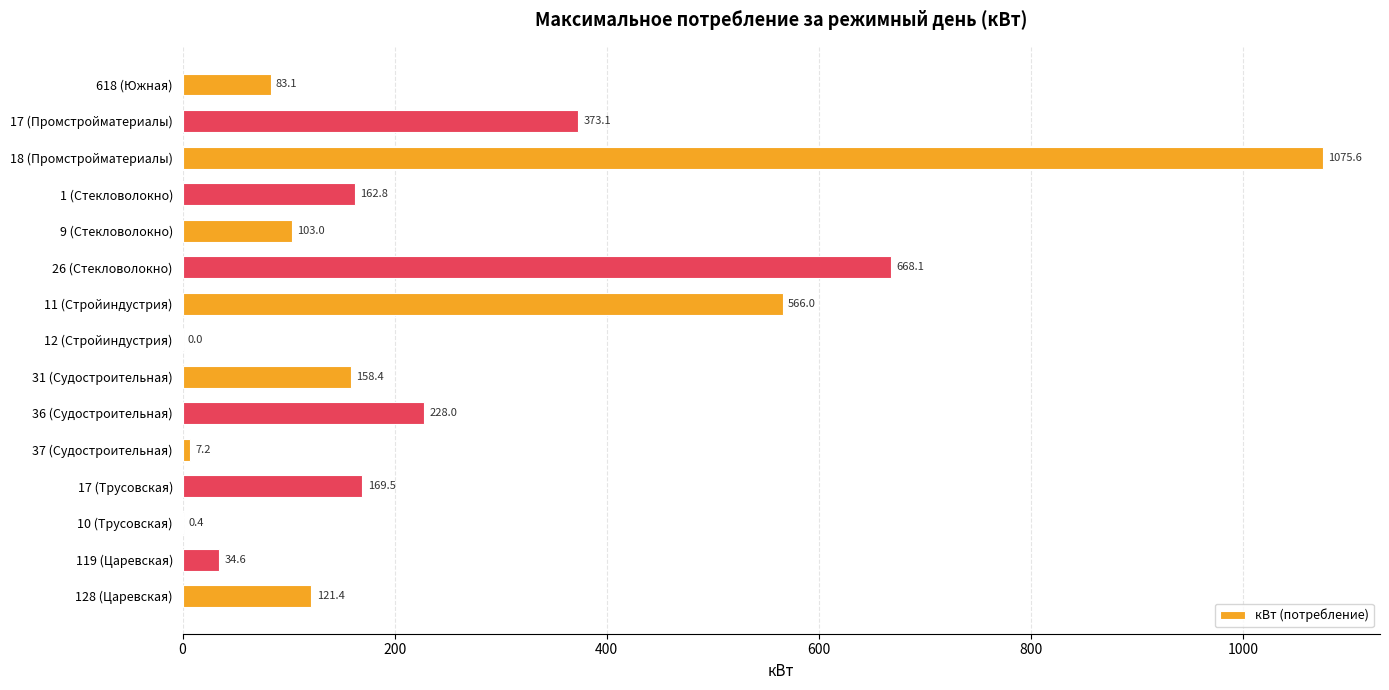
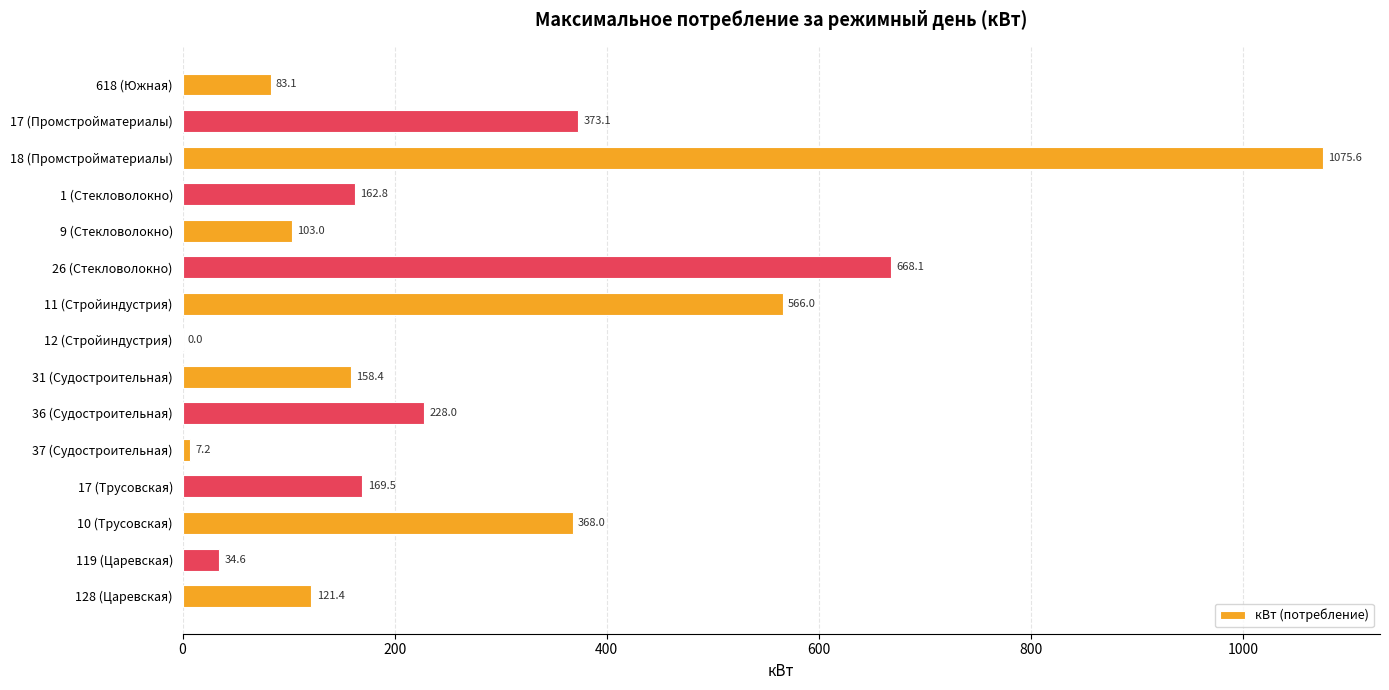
  {
    "618 (Южная)": 83.1,
    "17 (Промстройматериалы)": 373.1,
    "18 (Промстройматериалы)": 1075.6,
    "1 (Стекловолокно)": 162.8,
    "9 (Стекловолокно)": 103.0,
    "26 (Стекловолокно)": 668.1,
    "11 (Стройиндустрия)": 566.0,
    "12 (Стройиндустрия)": 0.0,
    "31 (Судостроительная)": 158.4,
    "36 (Судостроительная)": 228.0,
    "37 (Судостроительная)": 7.2,
    "17 (Трусовская)": 169.5,
-   "10 (Трусовская)": 0.4,
+   "10 (Трусовская)": 368.0,
    "119 (Царевская)": 34.6,
    "128 (Царевская)": 121.4
  }
